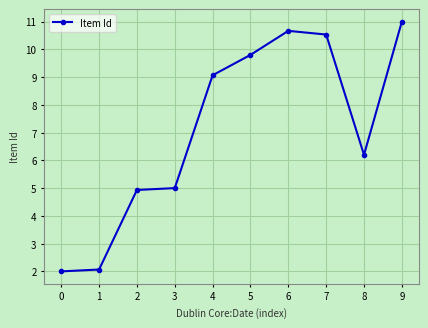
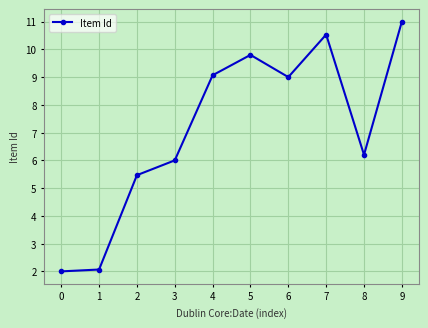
  {
    "0": 2.0,
    "1": 2.1,
-   "2": 4.9,
-   "3": 5.0,
+   "2": 5.5,
+   "3": 6.0,
    "4": 9.1,
    "5": 9.8,
-   "6": 10.7,
+   "6": 9.0,
    "7": 10.5,
    "8": 6.2,
    "9": 11.0
  }
